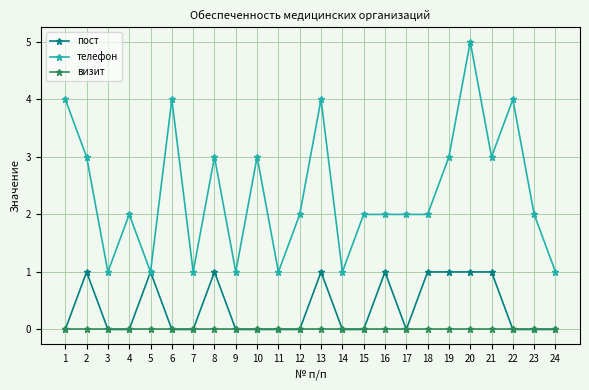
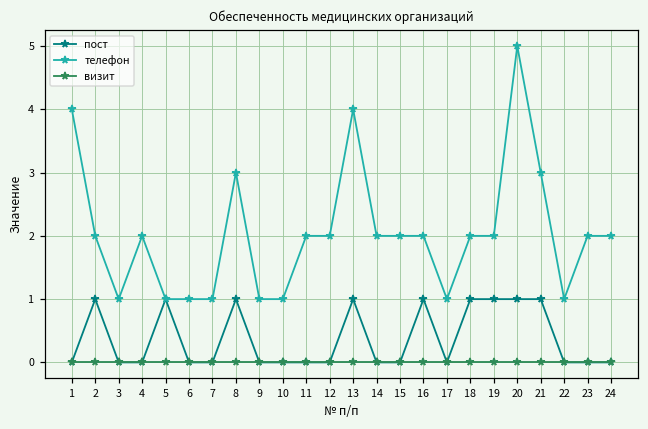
  {
    "пост": {
      "2": 1,
      "8": 1,
      "13": 1,
      "16": 1,
      "18": 1,
      "19": 1,
      "20": 1,
      "21": 1
    },
    "телефон": {
      "1": 4,
-     "2": 3,
+     "2": 2,
      "3": 1,
      "4": 2,
-     "6": 4,
+     "6": 1,
      "7": 1,
      "8": 3,
      "9": 1,
-     "10": 3,
-     "11": 1,
+     "10": 1,
+     "11": 2,
      "12": 2,
      "13": 4,
-     "14": 1,
+     "14": 2,
      "15": 2,
      "16": 2,
-     "17": 2,
+     "17": 1,
      "18": 2,
-     "19": 3,
+     "19": 2,
      "20": 5,
      "21": 3,
-     "22": 4,
+     "22": 1,
      "23": 2,
-     "24": 1
+     "24": 2
    },
    "визит": {
      "2": 0,
      "5": 0,
      "8": 0,
      "13": 0,
      "16": 0,
      "18": 0,
      "19": 0,
      "20": 0,
      "21": 0
    }
  }
